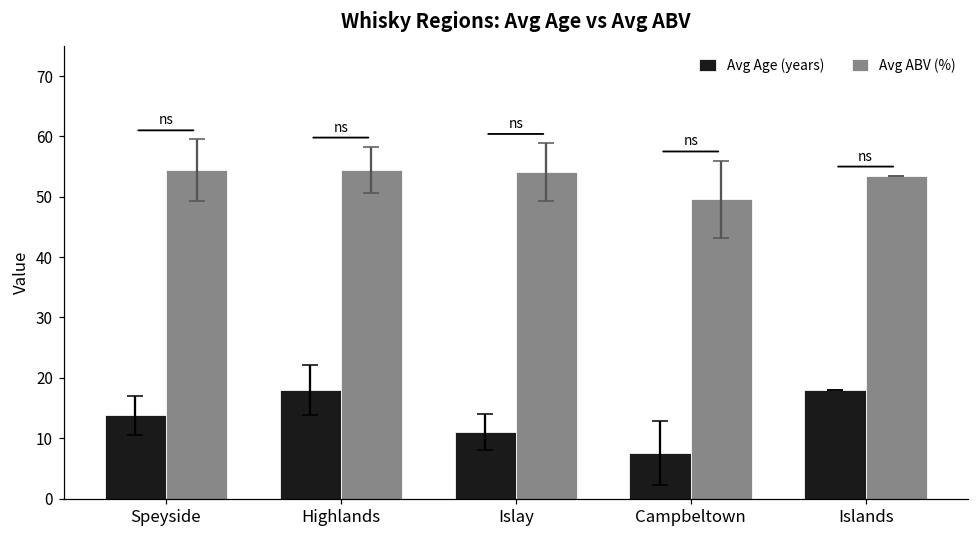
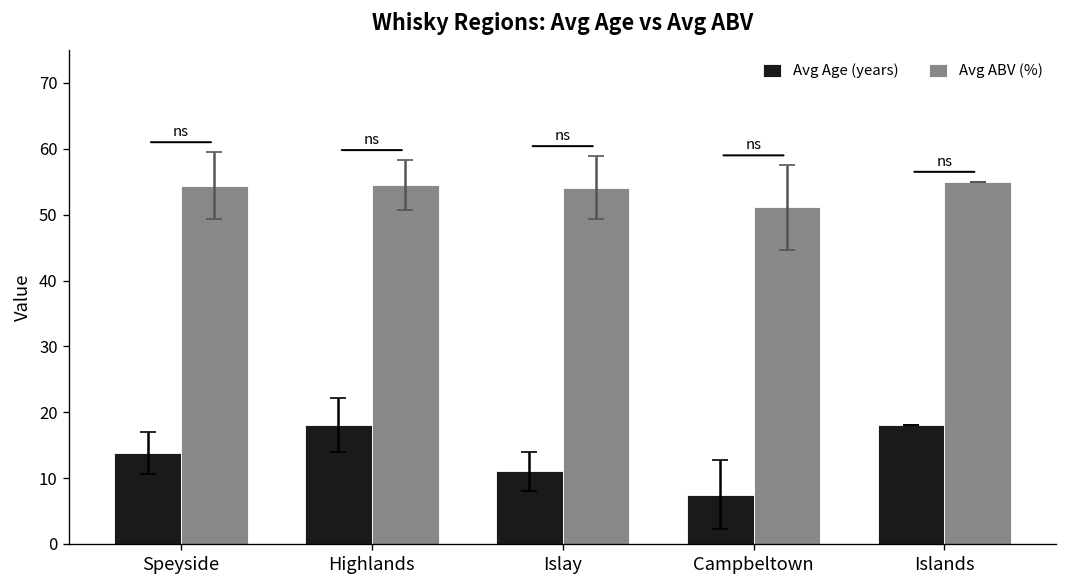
  {
    "Avg ABV (%)": {
      "Speyside": 54,
      "Highlands": 55,
      "Islay": 54,
-     "Campbeltown": 50,
-     "Islands": 54
+     "Campbeltown": 51,
+     "Islands": 55
    }
  }
